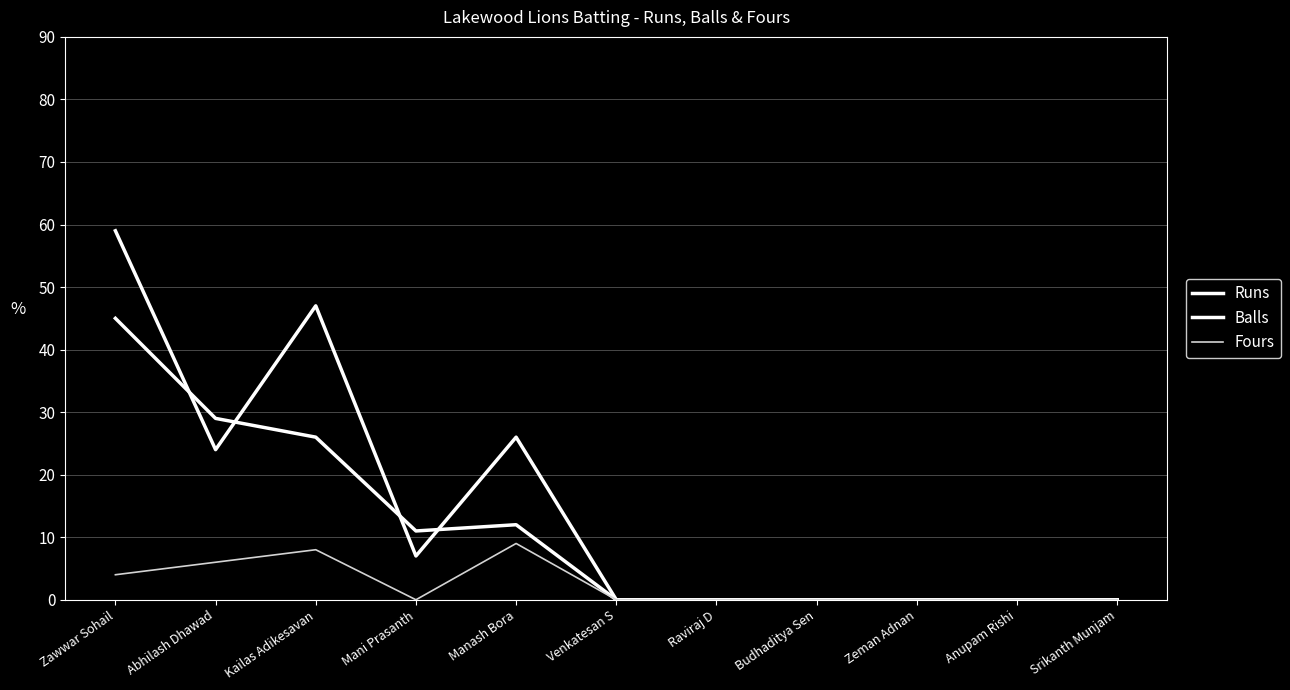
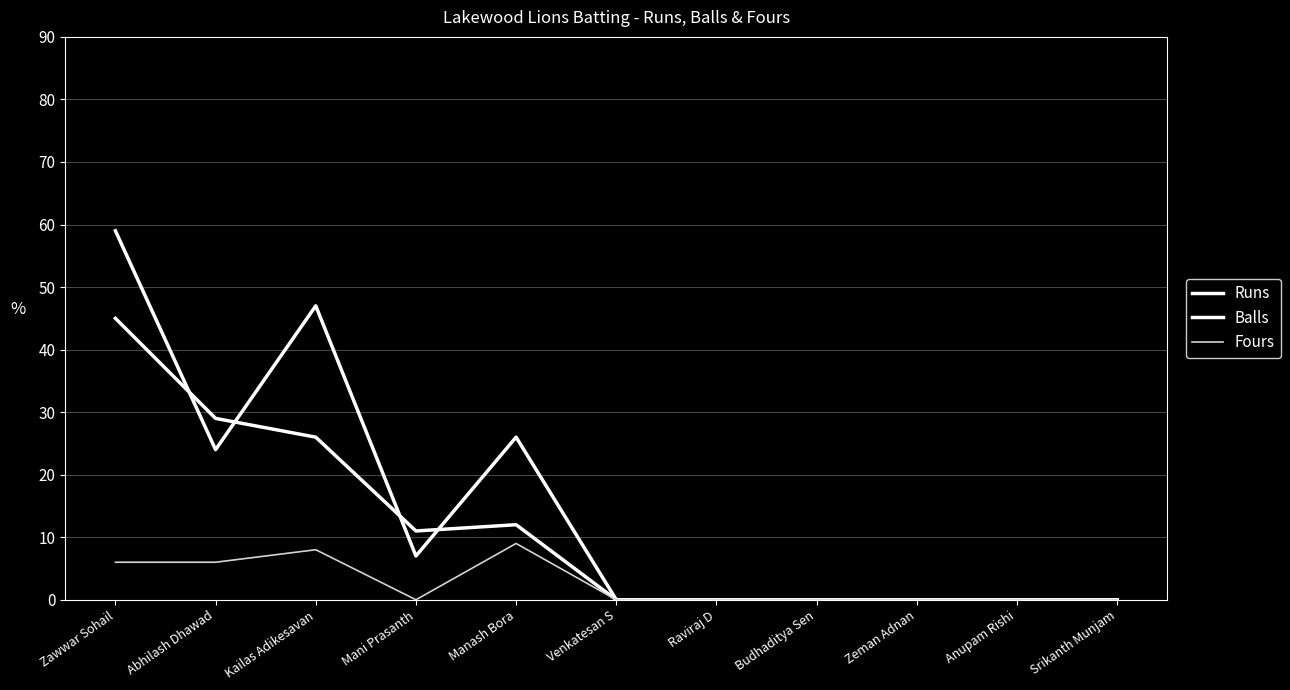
  {
    "Fours": {
-     "Zawwar Sohail": 4,
+     "Zawwar Sohail": 6,
      "Abhilash Dhawad": 6,
      "Kailas Adikesavan": 8,
      "Mani Prasanth": 0,
      "Manash Bora": 9
    }
  }
